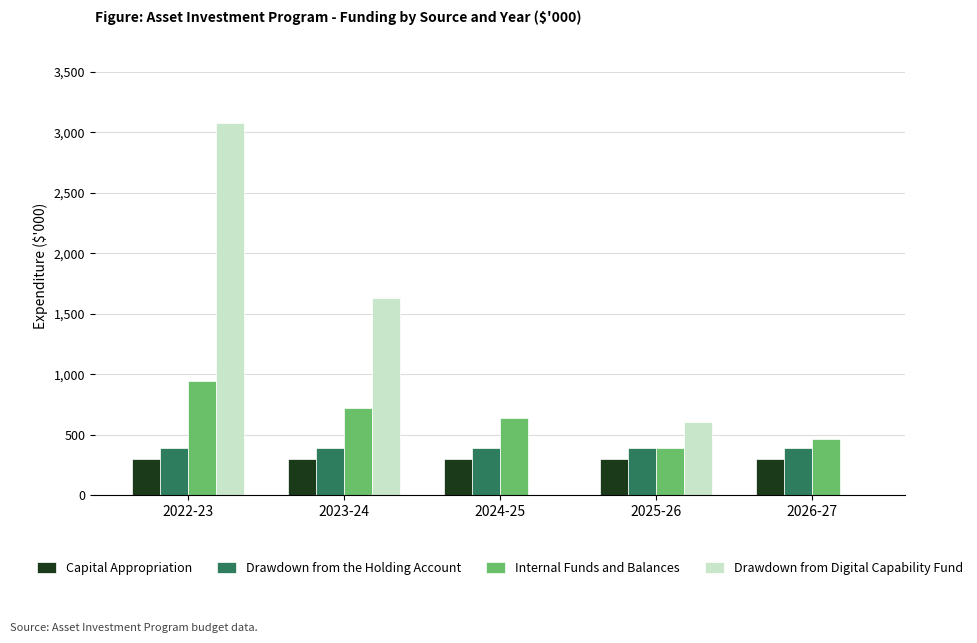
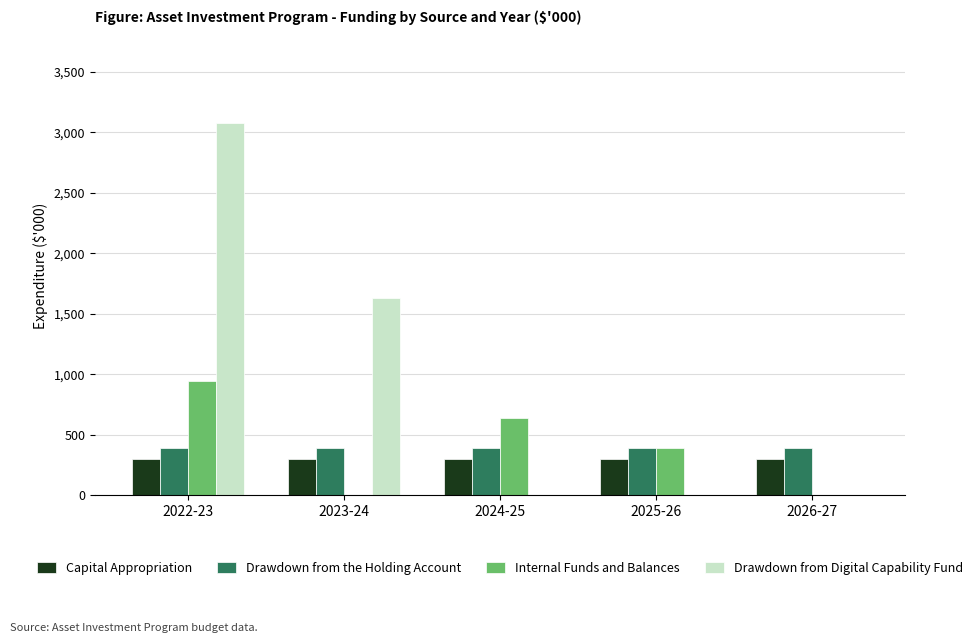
  {
    "Capital Appropriation": {
      "2022-23": "300",
      "2023-24": "300",
      "2024-25": "300",
      "2025-26": "300",
      "2026-27": "300"
    },
    "Drawdown from the Holding Account": {
      "2022-23": "390",
      "2023-24": "390",
      "2024-25": "390",
      "2025-26": "390",
      "2026-27": "390"
    },
    "Internal Funds and Balances": {
      "2022-23": "940",
-     "2023-24": "720",
+     "2023-24": "0",
      "2024-25": "640",
      "2025-26": "400",
-     "2026-27": "470"
+     "2026-27": "0"
    },
    "Drawdown from Digital Capability Fund": {
      "2022-23": "3,080",
      "2023-24": "1,630",
      "2024-25": "0",
-     "2025-26": "610",
+     "2025-26": "0",
      "2026-27": "0"
    }
  }
